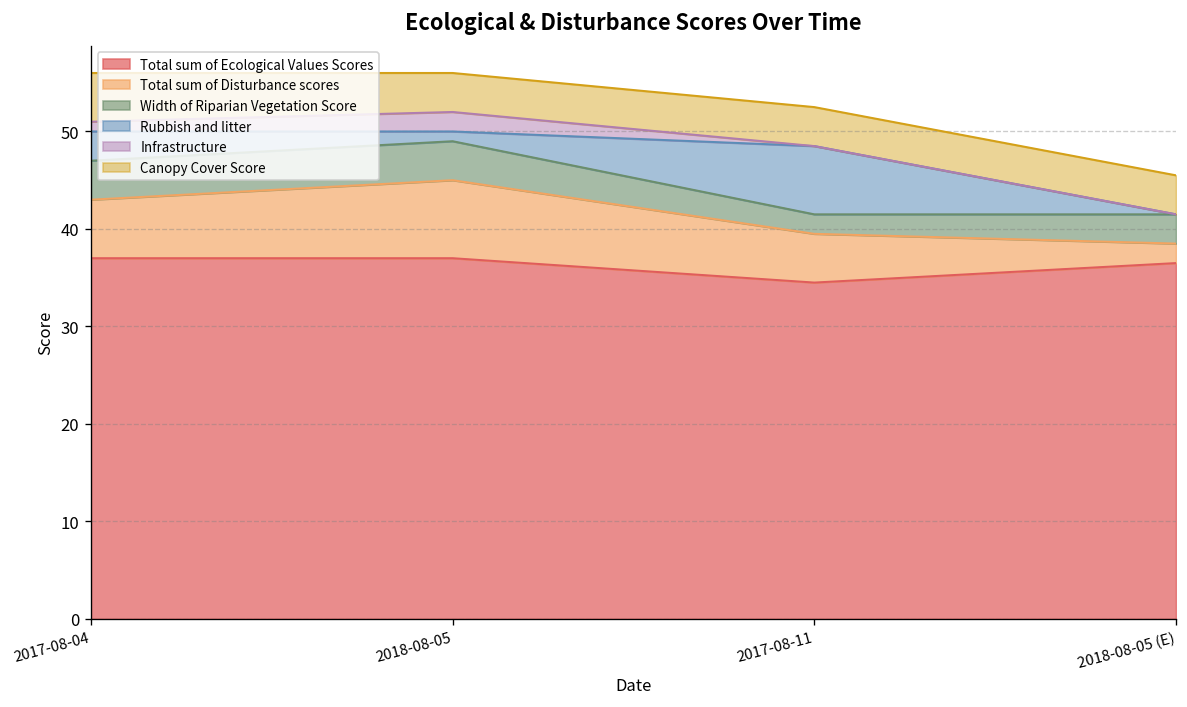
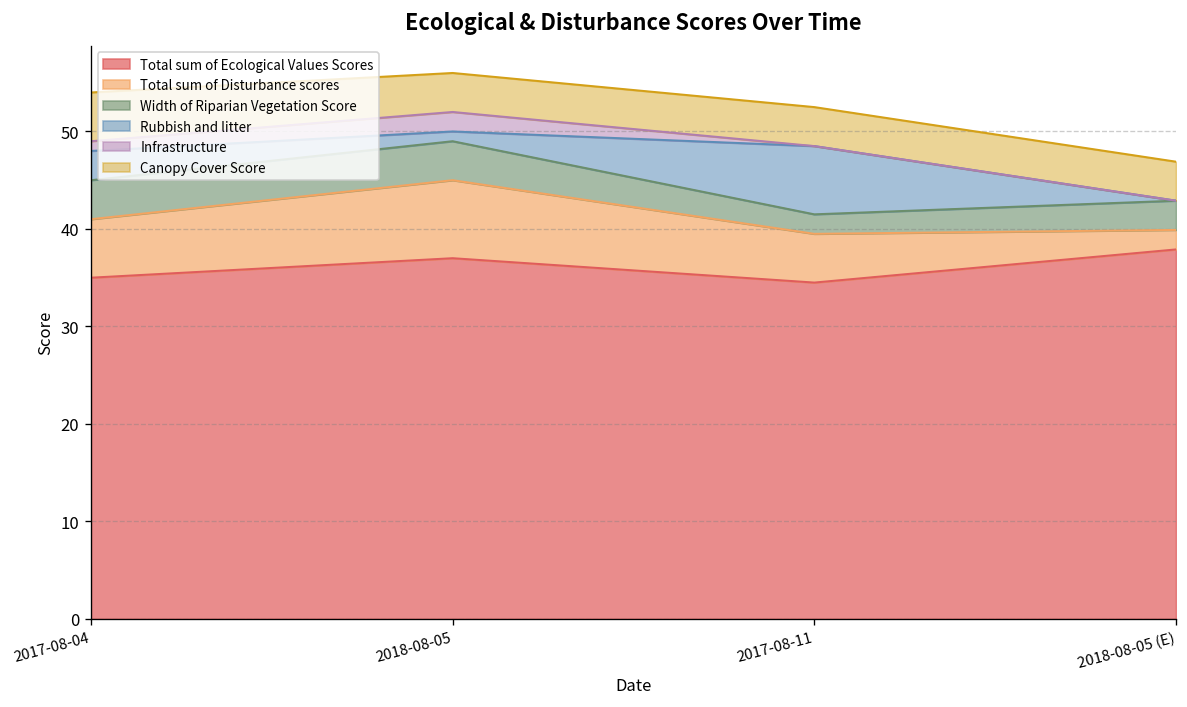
  {
    "Total sum of Ecological Values Scores": {
-     "2017-08-04": 37,
+     "2017-08-04": 35,
      "2018-08-05": 37,
      "2017-08-11": 35,
-     "2018-08-05 (E)": 37
+     "2018-08-05 (E)": 38
    },
    "Width of Riparian Vegetation Score": {
      "2017-08-04": 4,
      "2018-08-05": 4,
      "2017-08-11": 2
    },
    "Rubbish and litter": {
      "2017-08-04": 3,
      "2018-08-05": 1
    },
    "Infrastructure": {
      "2017-08-04": 1,
      "2018-08-05": 2
    }
  }
